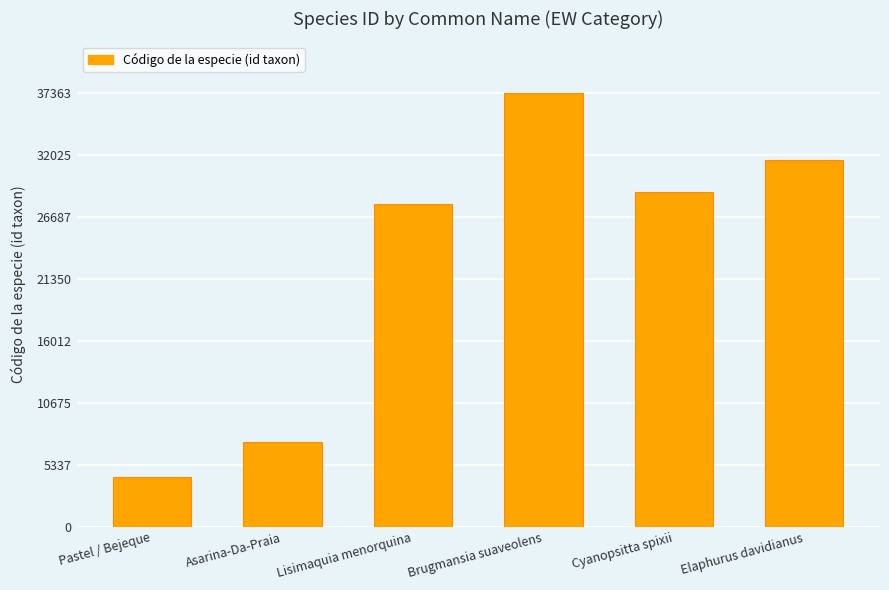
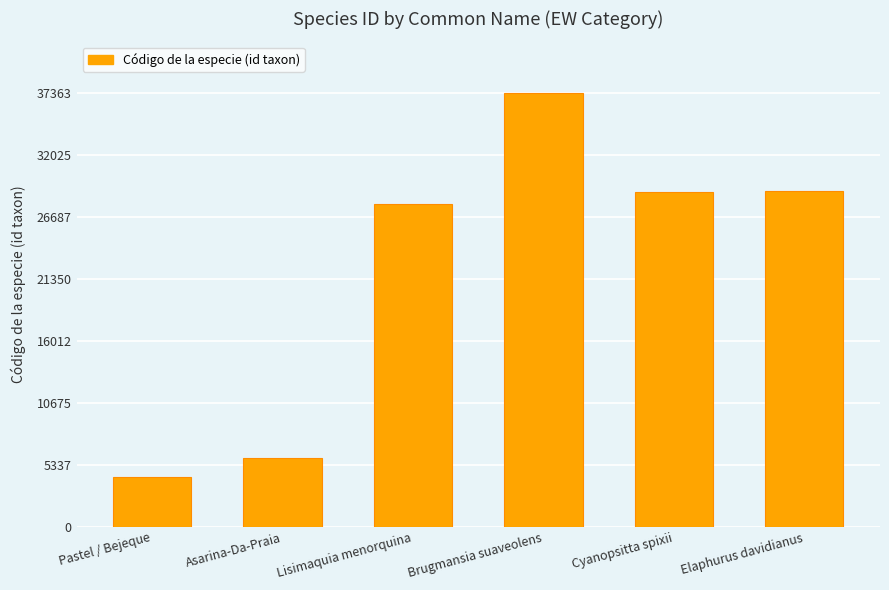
  {
    "Pastel / Bejeque": 4300,
-   "Asarina-Da-Praia": 7300,
+   "Asarina-Da-Praia": 6000,
    "Lisimaquia menorquina": 27800,
    "Brugmansia suaveolens": 37400,
    "Cyanopsitta spixii": 28900,
-   "Elaphurus davidianus": 31600
+   "Elaphurus davidianus": 29000
  }
